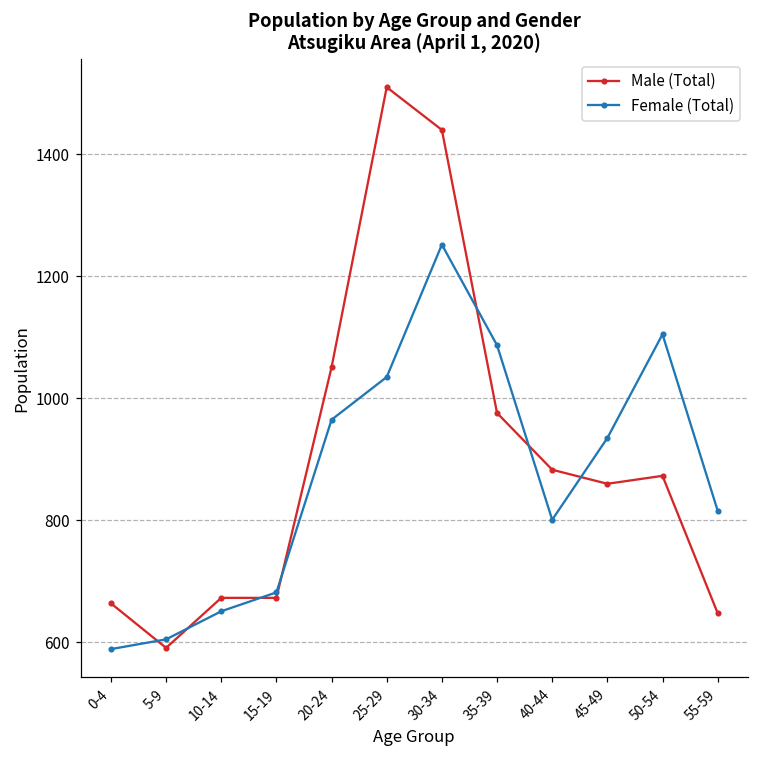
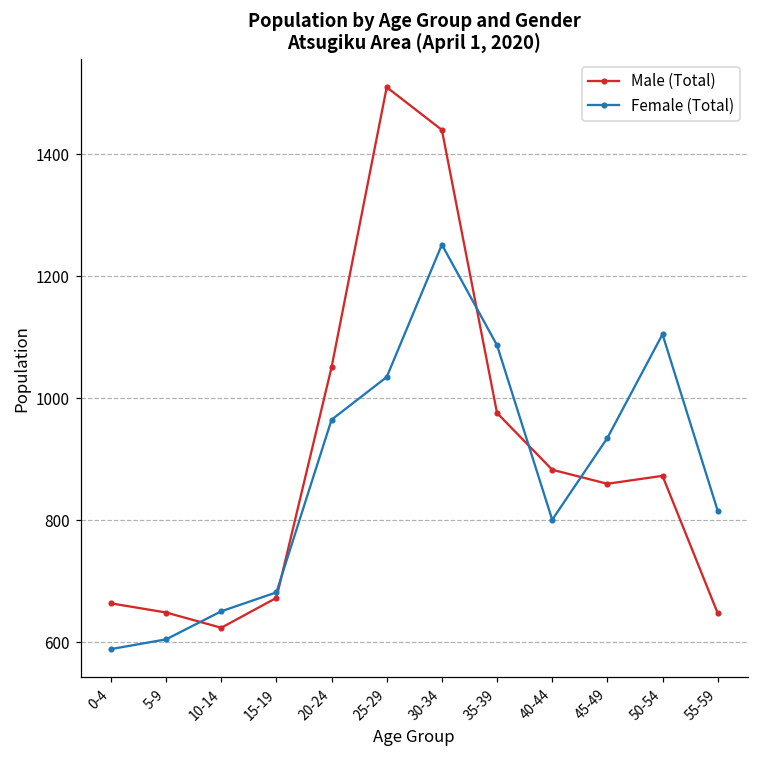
  {
    "Male (Total)": {
      "0-4": 660,
-     "5-9": 590,
-     "10-14": 670,
+     "5-9": 650,
+     "10-14": 620,
      "15-19": 670,
      "20-24": 1050,
      "25-29": 1510,
      "30-34": 1440,
      "35-39": 980,
      "40-44": 880,
      "45-49": 860,
      "50-54": 870,
      "55-59": 650
    },
    "Female (Total)": {
      "0-4": 590,
      "5-9": 610,
      "10-14": 650,
      "15-19": 680,
      "20-24": 970,
      "25-29": 1040,
      "30-34": 1250,
      "35-39": 1090,
      "40-44": 800,
      "45-49": 940,
      "50-54": 1110,
      "55-59": 820
    }
  }
